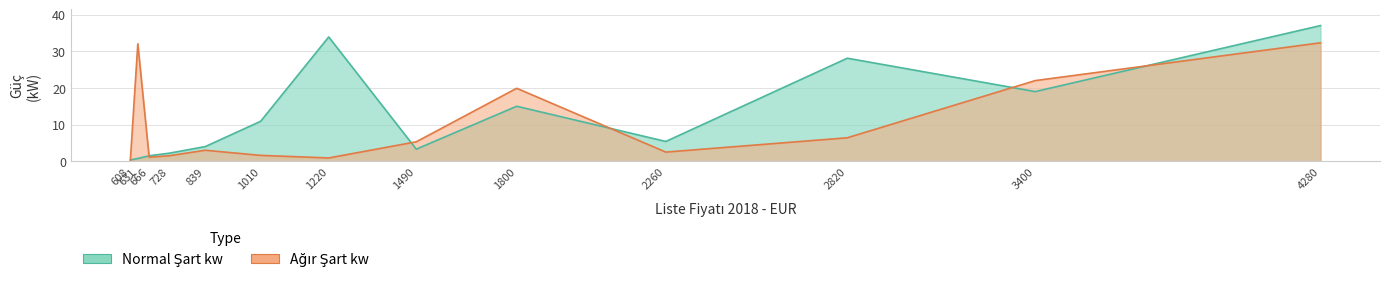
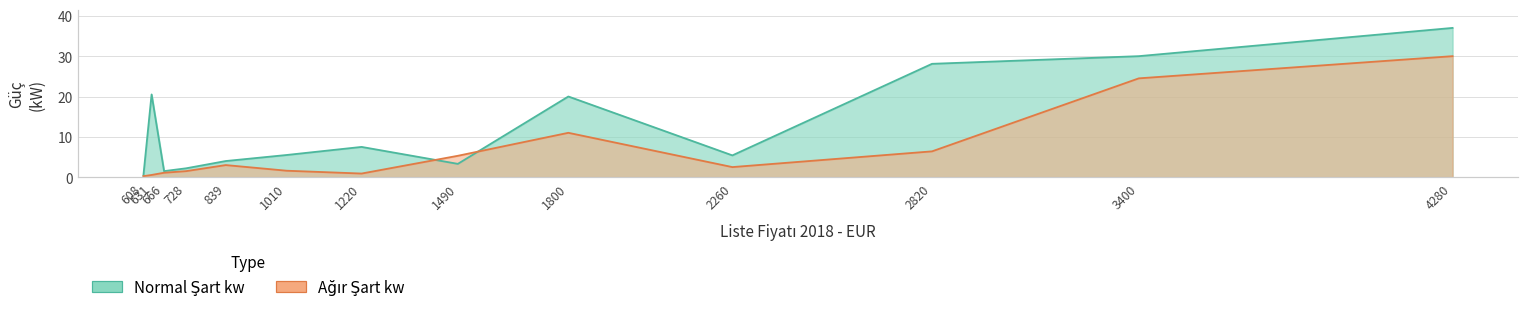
  {
    "Normal Şart kw": {
-     "631": 1,
+     "631": 21,
      "728": 2,
      "839": 4,
-     "1010": 11,
-     "1220": 34,
+     "1010": 6,
+     "1220": 8,
      "1490": 3,
-     "1800": 15,
+     "1800": 20,
      "2260": 5,
      "2820": 28,
-     "3400": 19,
+     "3400": 30,
      "4280": 37
    },
    "Ağır Şart kw": {
-     "631": 32,
+     "631": 1,
      "728": 2,
      "839": 3,
      "1010": 2,
      "1220": 1,
      "1490": 5,
-     "1800": 20,
+     "1800": 11,
      "2260": 3,
      "2820": 6,
-     "3400": 22,
-     "4280": 32
+     "3400": 25,
+     "4280": 30
    }
  }
